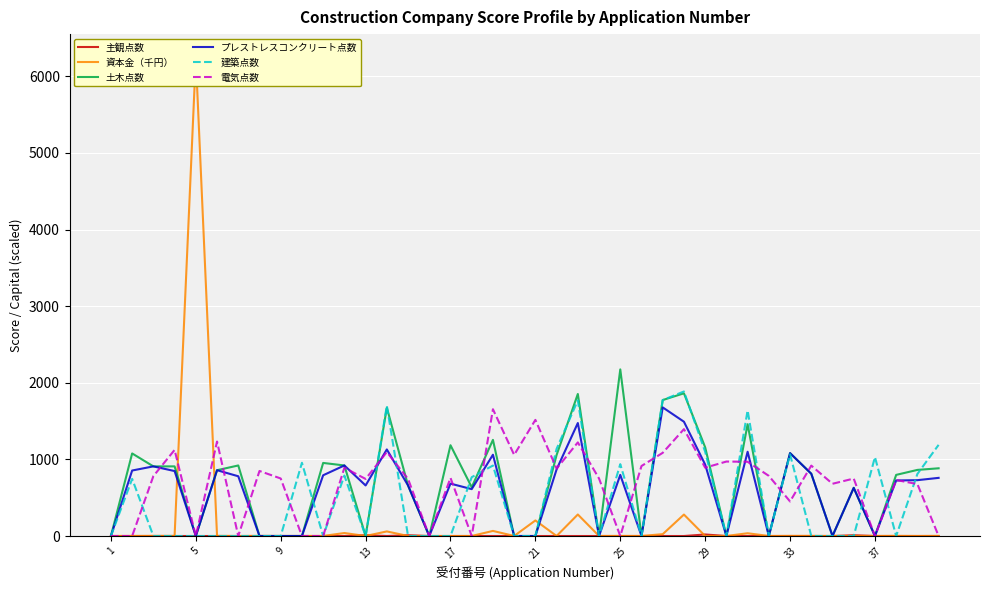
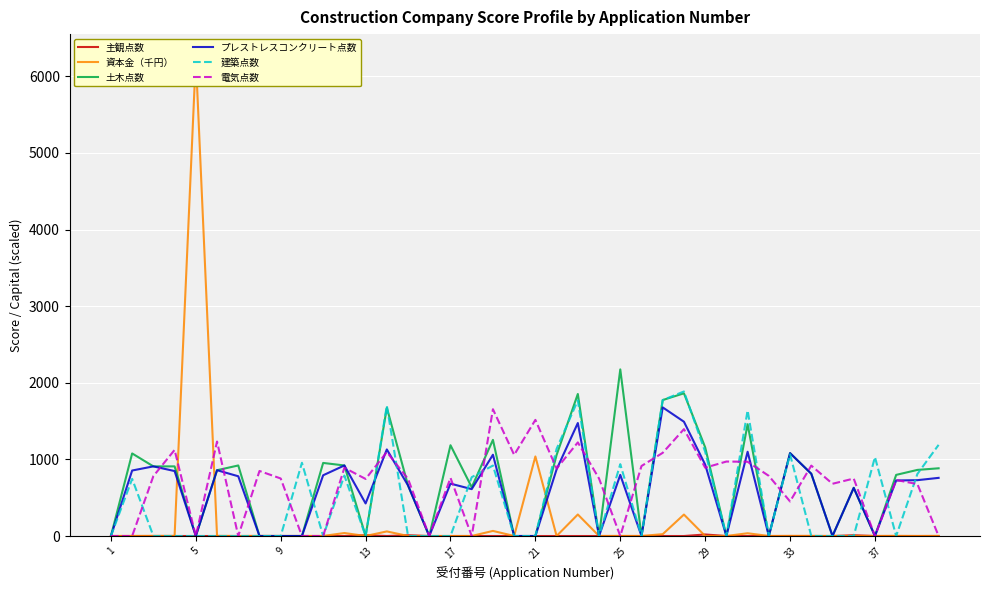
  {
    "資本金（千円）": {
-     "21": 200
+     "21": 1000
    },
    "土木点数": {
      "17": 1200,
      "25": 2200,
      "29": 1200
    },
    "プレストレスコンクリート点数": {
-     "13": 700,
+     "13": 400,
      "17": 700,
      "25": 800,
      "29": 900
    },
    "建築点数": {
      "25": 900,
      "29": 1100,
      "37": 1000
    },
    "電気点数": {
      "9": 800,
      "13": 700,
      "17": 800,
      "21": 1500,
      "29": 900,
      "33": 500
    }
  }
